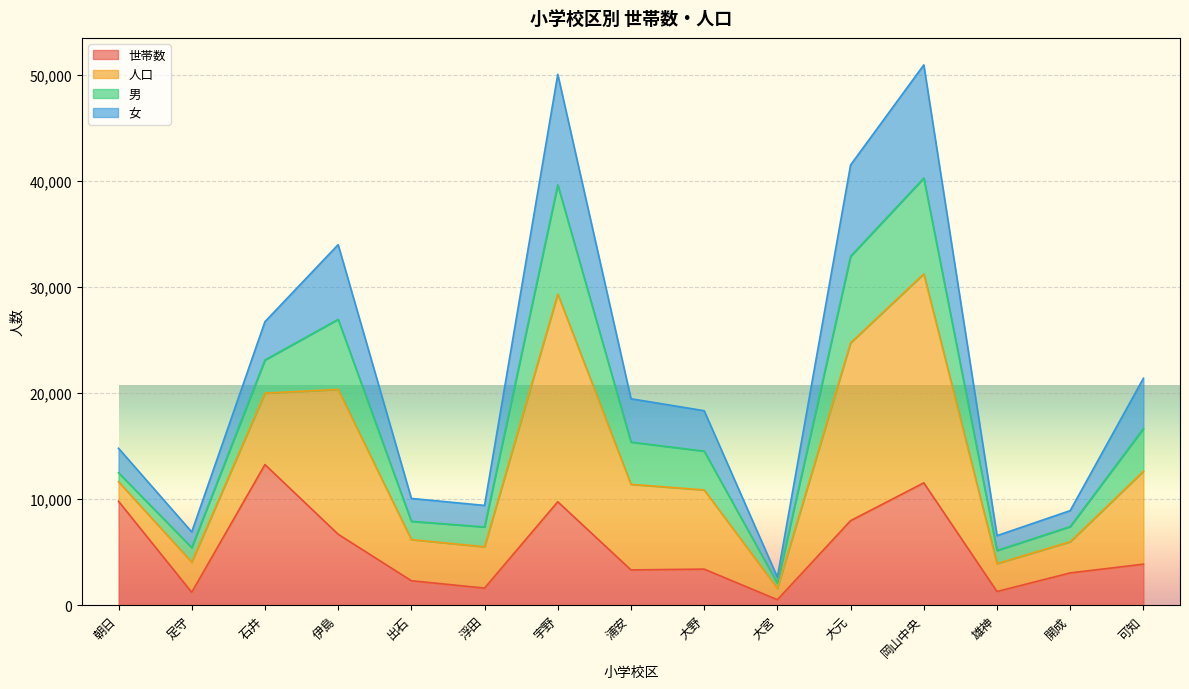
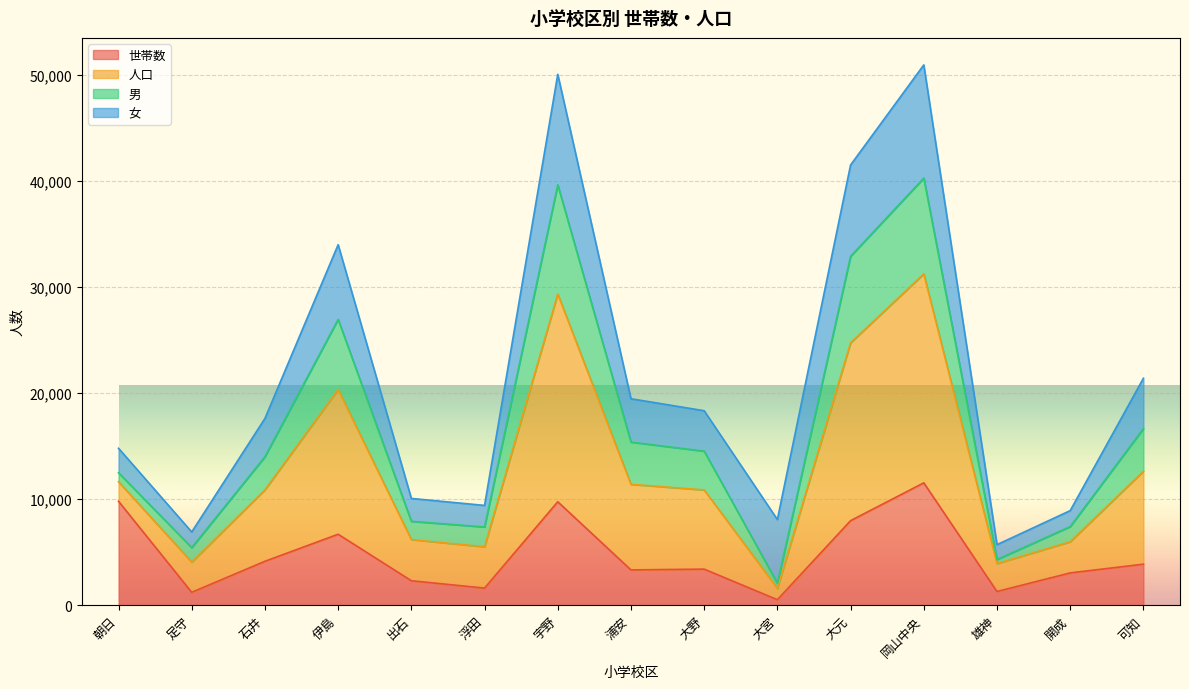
  {
    "世帯数": {
      "朝日": "9,800",
      "足守": "1,200",
-     "石井": "13,300",
+     "石井": "4,100",
      "伊島": "6,700",
      "出石": "2,300",
      "浮田": "1,600",
      "宇野": "9,800",
      "浦安": "3,300",
      "大野": "3,400",
      "大宮": "500",
      "大元": "8,000",
      "岡山中央": "11,500",
      "雄神": "1,300",
      "開成": "3,000",
      "可知": "3,900"
    },
    "人口": {
      "朝日": "1,800",
      "足守": "2,800",
      "石井": "6,700",
      "伊島": "13,700",
      "出石": "3,900",
      "浮田": "3,900",
      "宇野": "19,600",
      "浦安": "8,100",
      "大野": "7,500",
      "大宮": "1,100",
      "大元": "16,800",
      "岡山中央": "19,700",
      "雄神": "2,600",
      "開成": "2,900",
      "可知": "8,800"
    },
    "男": {
      "朝日": "800",
      "足守": "1,400",
      "石井": "3,100",
      "伊島": "6,600",
      "出石": "1,700",
      "浮田": "1,900",
      "宇野": "10,300",
      "浦安": "4,000",
      "大野": "3,700",
      "大宮": "500",
      "大元": "8,200",
      "岡山中央": "9,000",
-     "雄神": "1,200",
+     "雄神": "400",
      "開成": "1,400",
      "可知": "4,000"
    },
    "女": {
      "朝日": "2,300",
      "足守": "1,500",
      "石井": "3,600",
      "伊島": "7,000",
      "出石": "2,200",
      "浮田": "2,000",
      "宇野": "10,400",
      "浦安": "4,100",
      "大野": "3,800",
-     "大宮": "600",
+     "大宮": "6,000",
      "大元": "8,600",
      "岡山中央": "10,700",
      "雄神": "1,400",
      "開成": "1,500",
      "可知": "4,700"
    }
  }
